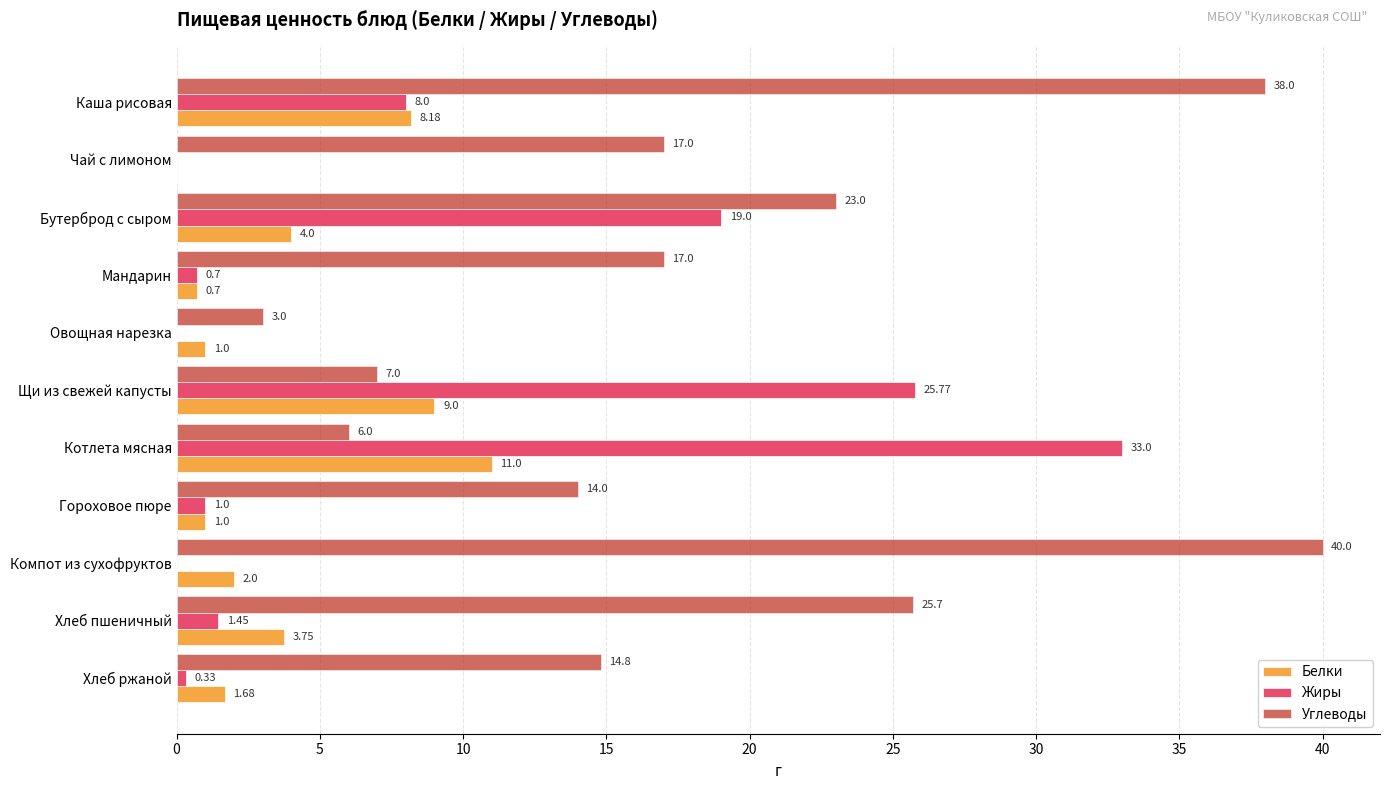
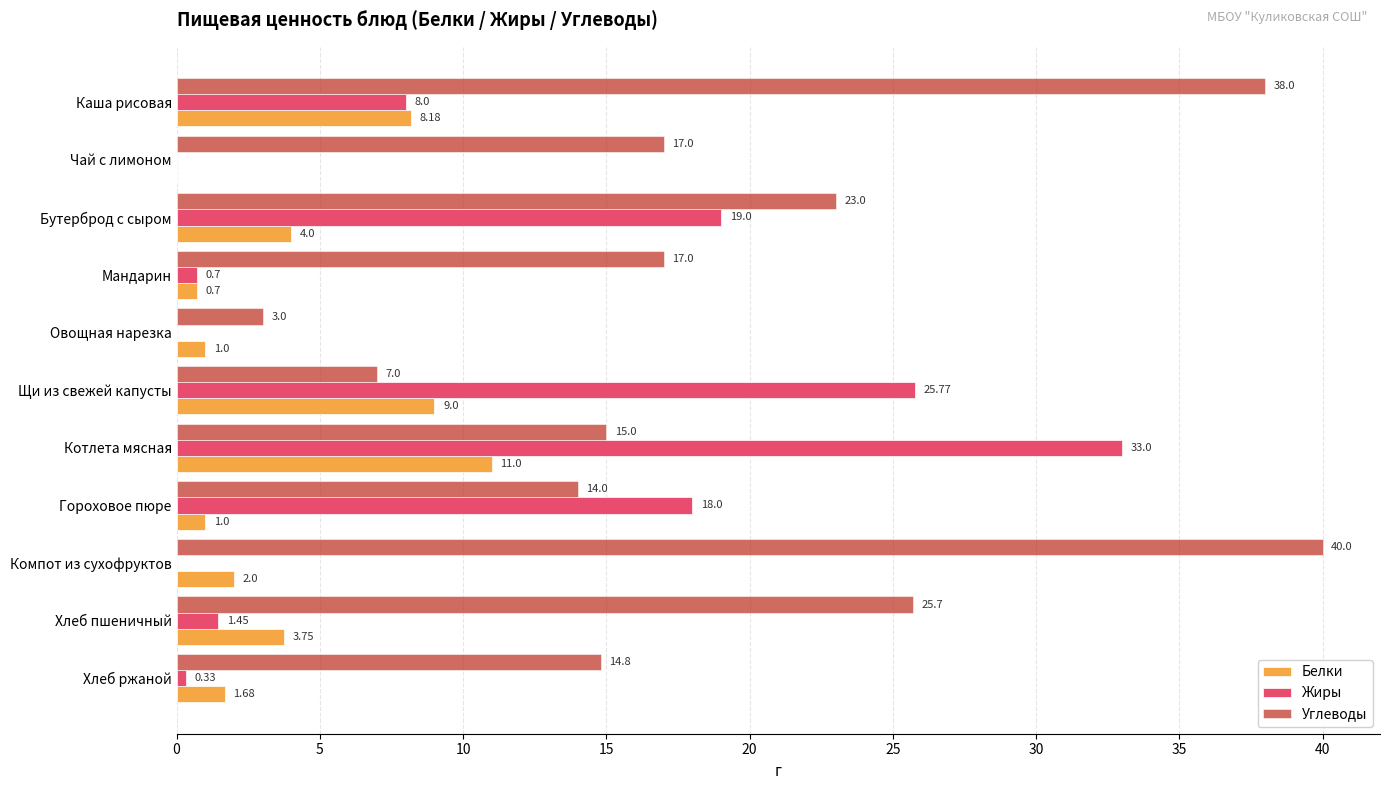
  {
    "Белки": {
      "Каша рисовая": 8.18,
      "Бутерброд с сыром": 4.0,
      "Мандарин": 0.7,
      "Овощная нарезка": 1.0,
      "Щи из свежей капусты": 9.0,
      "Котлета мясная": 11.0,
      "Гороховое пюре": 1.0,
      "Компот из сухофруктов": 2.0,
      "Хлеб пшеничный": 3.75,
      "Хлеб ржаной": 1.68
    },
    "Жиры": {
      "Каша рисовая": 8.0,
      "Бутерброд с сыром": 19.0,
      "Мандарин": 0.7,
      "Щи из свежей капусты": 25.77,
      "Котлета мясная": 33.0,
-     "Гороховое пюре": 1.0,
+     "Гороховое пюре": 18.0,
      "Хлеб пшеничный": 1.45,
      "Хлеб ржаной": 0.33
    },
    "Углеводы": {
      "Каша рисовая": 38.0,
      "Чай с лимоном": 17.0,
      "Бутерброд с сыром": 23.0,
      "Мандарин": 17.0,
      "Овощная нарезка": 3.0,
      "Щи из свежей капусты": 7.0,
-     "Котлета мясная": 6.0,
+     "Котлета мясная": 15.0,
      "Гороховое пюре": 14.0,
      "Компот из сухофруктов": 40.0,
      "Хлеб пшеничный": 25.7,
      "Хлеб ржаной": 14.8
    }
  }
